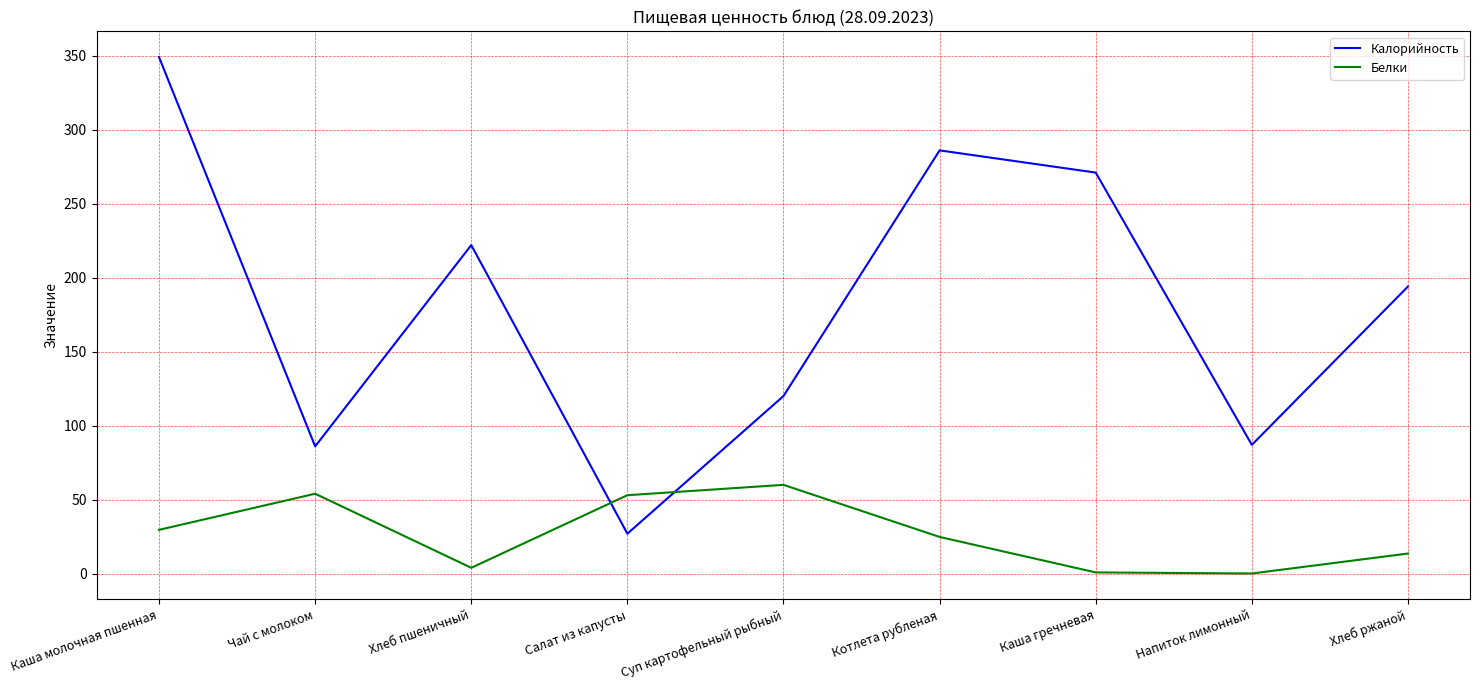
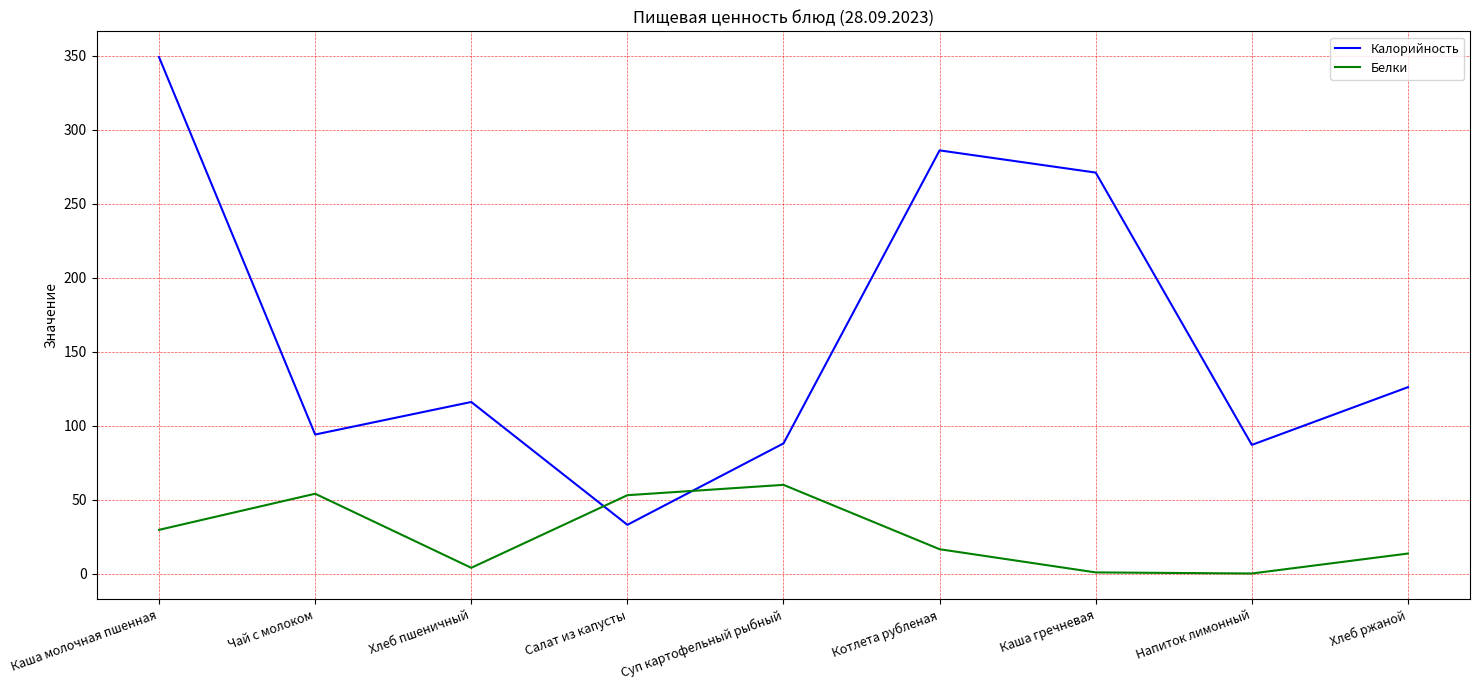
  {
    "Калорийность": {
      "Каша молочная пшенная": 349,
-     "Чай с молоком": 86,
-     "Хлеб пшеничный": 222,
-     "Салат из капусты": 27,
-     "Суп картофельный рыбный": 120,
+     "Чай с молоком": 94,
+     "Хлеб пшеничный": 116,
+     "Салат из капусты": 33,
+     "Суп картофельный рыбный": 88,
      "Котлета рубленая": 286,
      "Каша гречневая": 271,
      "Напиток лимонный": 87,
-     "Хлеб ржаной": 194
+     "Хлеб ржаной": 126
    },
    "Белки": {
      "Каша молочная пшенная": 30,
      "Чай с молоком": 54,
      "Хлеб пшеничный": 4,
      "Салат из капусты": 53,
      "Суп картофельный рыбный": 60,
-     "Котлета рубленая": 25,
+     "Котлета рубленая": 17,
      "Каша гречневая": 1,
      "Напиток лимонный": 0,
      "Хлеб ржаной": 14
    }
  }
